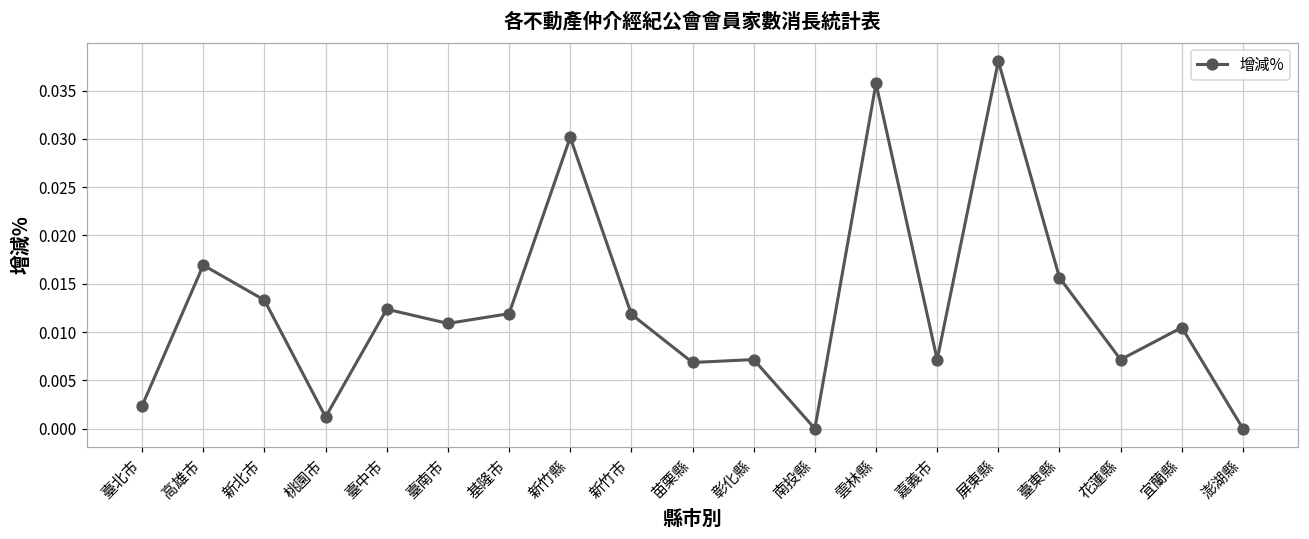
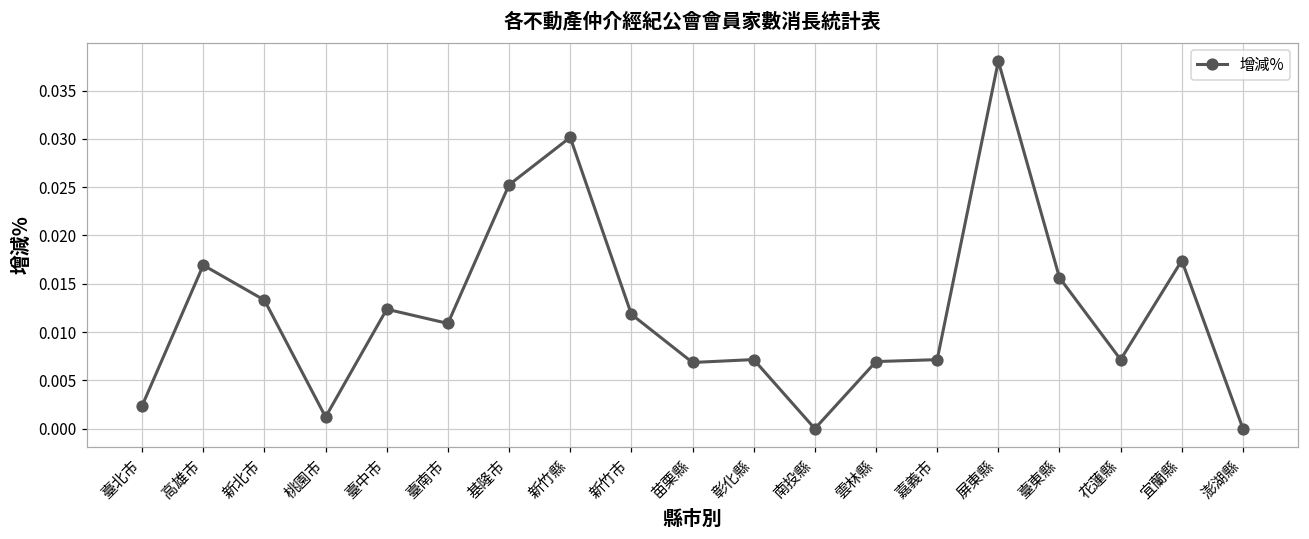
  {
    "臺北市": 0.002,
    "高雄市": 0.017,
    "新北市": 0.013,
    "桃園市": 0.001,
    "臺中市": 0.012,
    "臺南市": 0.011,
-   "基隆市": 0.012,
+   "基隆市": 0.025,
    "新竹縣": 0.030,
    "新竹市": 0.012,
    "苗栗縣": 0.007,
    "彰化縣": 0.007,
    "南投縣": 0.000,
-   "雲林縣": 0.036,
+   "雲林縣": 0.007,
    "嘉義市": 0.007,
    "屏東縣": 0.038,
    "臺東縣": 0.016,
    "花蓮縣": 0.007,
-   "宜蘭縣": 0.010,
+   "宜蘭縣": 0.017,
    "澎湖縣": 0.000
  }
